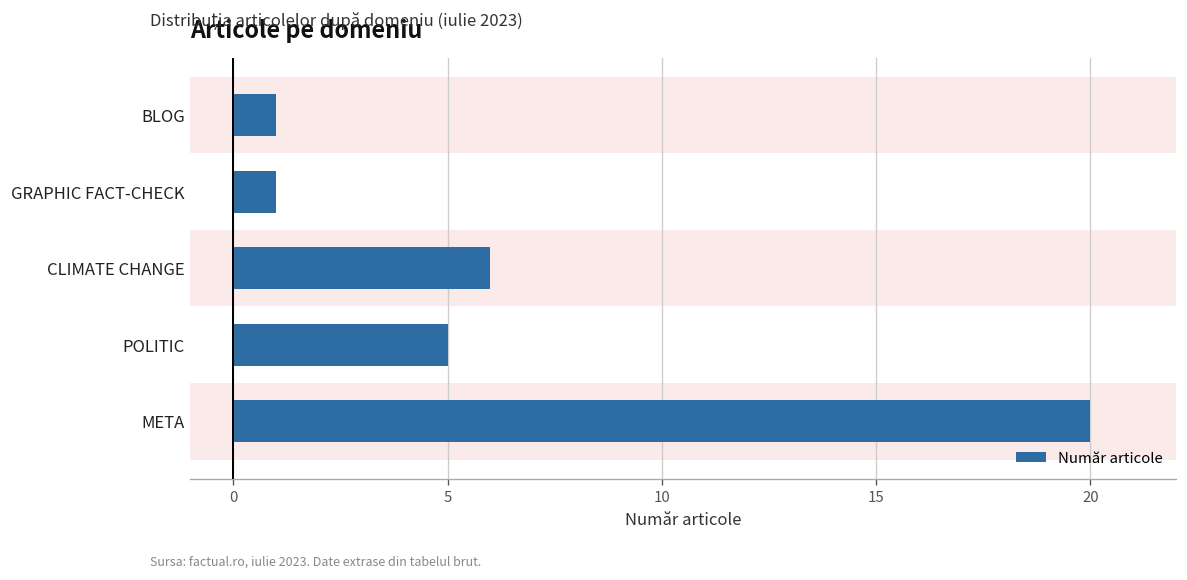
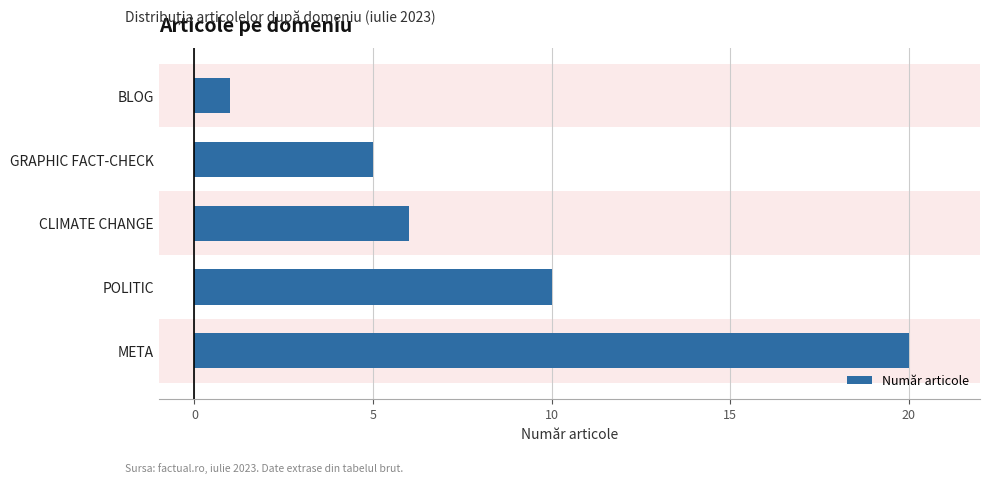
  {
    "BLOG": 1,
-   "GRAPHIC FACT-CHECK": 1,
+   "GRAPHIC FACT-CHECK": 5,
    "CLIMATE CHANGE": 6,
-   "POLITIC": 5,
+   "POLITIC": 10,
    "META": 20
  }
